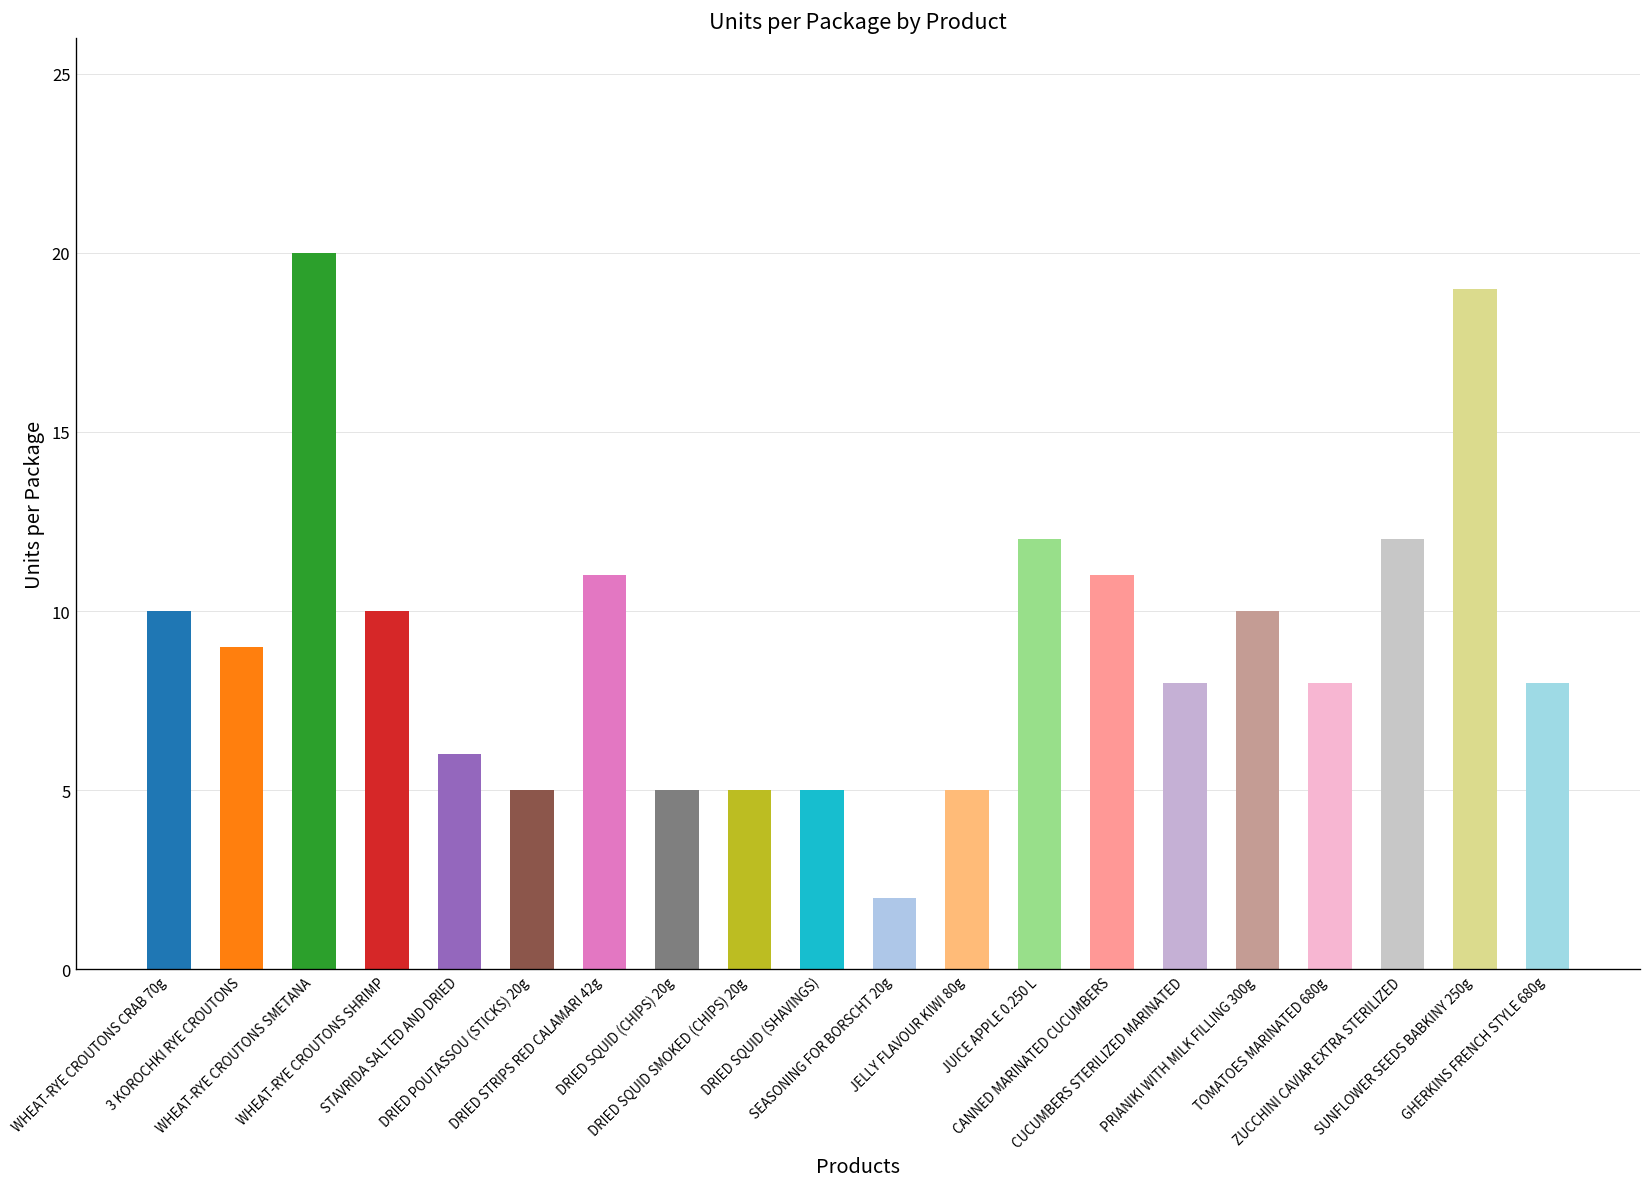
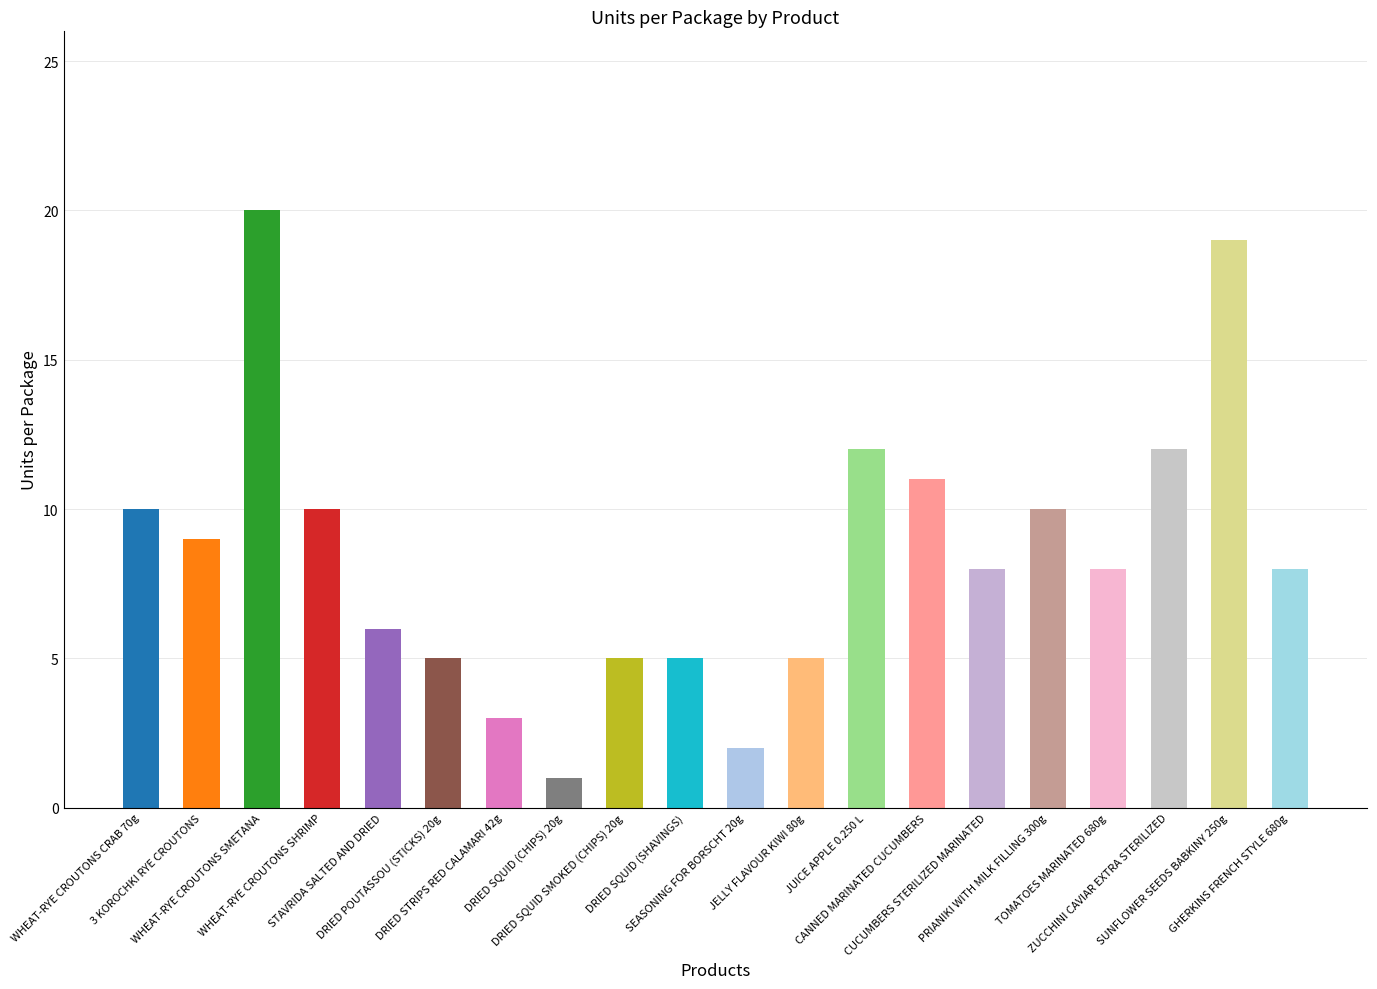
  {
    "WHEAT-RYE CROUTONS CRAB 70g": 10,
    "3 KOROCHKI RYE CROUTONS": 9,
    "WHEAT-RYE CROUTONS SMETANA": 20,
    "WHEAT-RYE CROUTONS SHRIMP": 10,
    "STAVRIDA SALTED AND DRIED": 6,
    "DRIED POUTASSOU (STICKS) 20g": 5,
-   "DRIED STRIPS RED CALAMARI 42g": 11,
-   "DRIED SQUID (CHIPS) 20g": 5,
+   "DRIED STRIPS RED CALAMARI 42g": 3,
+   "DRIED SQUID (CHIPS) 20g": 1,
    "DRIED SQUID SMOKED (CHIPS) 20g": 5,
    "DRIED SQUID (SHAVINGS)": 5,
    "SEASONING FOR BORSCHT 20g": 2,
    "JELLY FLAVOUR KIWI 80g": 5,
    "JUICE APPLE 0.250 L": 12,
    "CANNED MARINATED CUCUMBERS": 11,
    "CUCUMBERS STERILIZED MARINATED": 8,
    "PRIANIKI WITH MILK FILLING 300g": 10,
    "TOMATOES MARINATED 680g": 8,
    "ZUCCHINI CAVIAR EXTRA STERILIZED": 12,
    "SUNFLOWER SEEDS BABKINY 250g": 19,
    "GHERKINS FRENCH STYLE 680g": 8
  }
